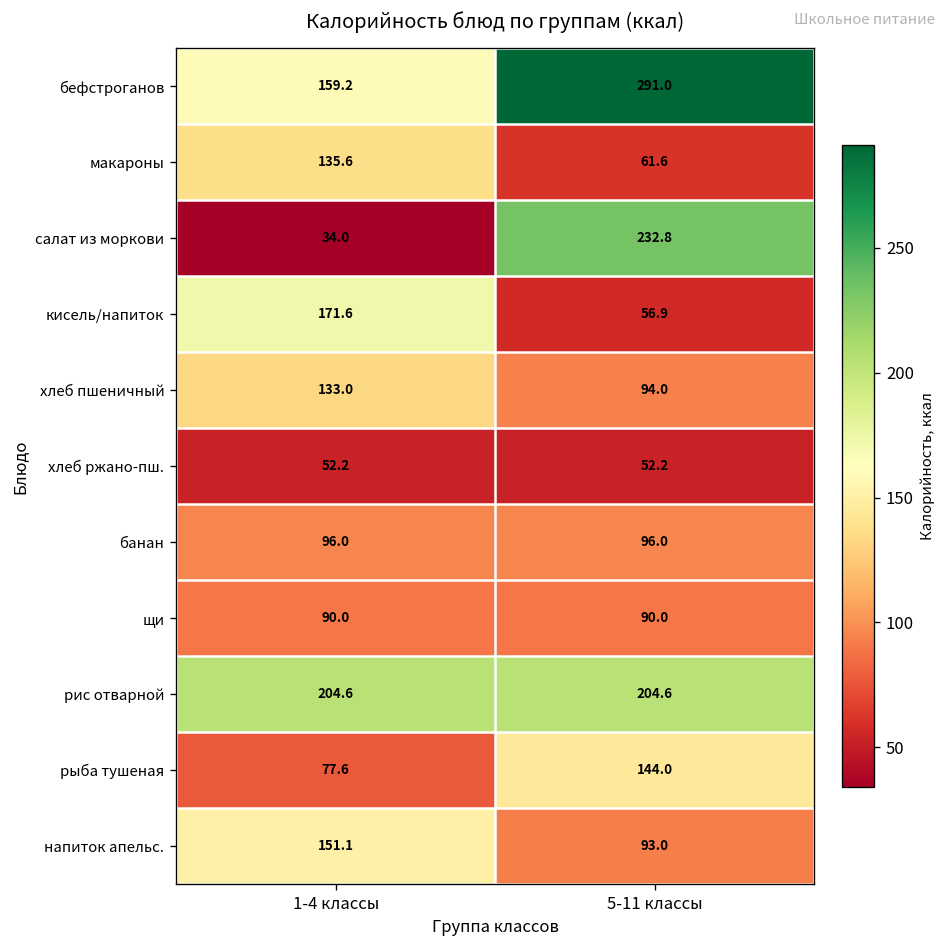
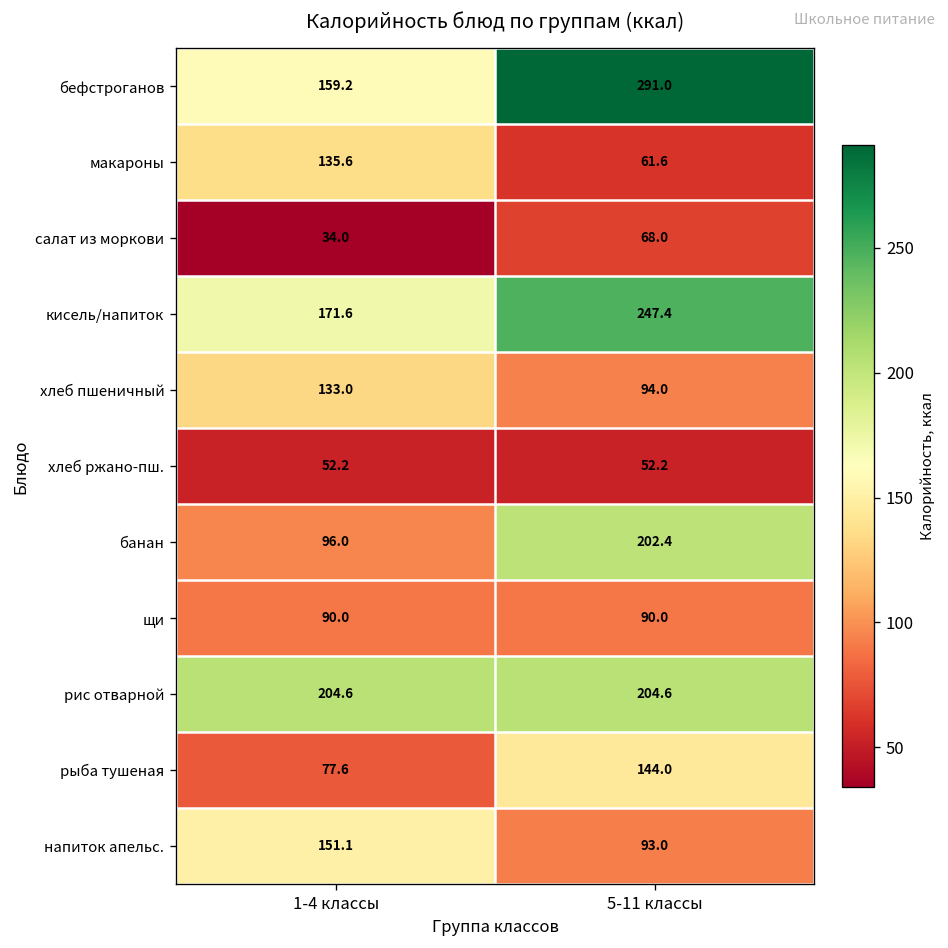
  {
    "бефстроганов": {
      "1-4 классы": 159.2,
      "5-11 классы": 291.0
    },
    "макароны": {
      "1-4 классы": 135.6,
      "5-11 классы": 61.6
    },
    "салат из моркови": {
      "1-4 классы": 34.0,
-     "5-11 классы": 232.8
+     "5-11 классы": 68.0
    },
    "кисель/напиток": {
      "1-4 классы": 171.6,
-     "5-11 классы": 56.9
+     "5-11 классы": 247.4
    },
    "хлеб пшеничный": {
      "1-4 классы": 133.0,
      "5-11 классы": 94.0
    },
    "хлеб ржано-пш.": {
      "1-4 классы": 52.2,
      "5-11 классы": 52.2
    },
    "банан": {
      "1-4 классы": 96.0,
-     "5-11 классы": 96.0
+     "5-11 классы": 202.4
    },
    "щи": {
      "1-4 классы": 90.0,
      "5-11 классы": 90.0
    },
    "рис отварной": {
      "1-4 классы": 204.6,
      "5-11 классы": 204.6
    },
    "рыба тушеная": {
      "1-4 классы": 77.6,
      "5-11 классы": 144.0
    },
    "напиток апельс.": {
      "1-4 классы": 151.1,
      "5-11 классы": 93.0
    }
  }
